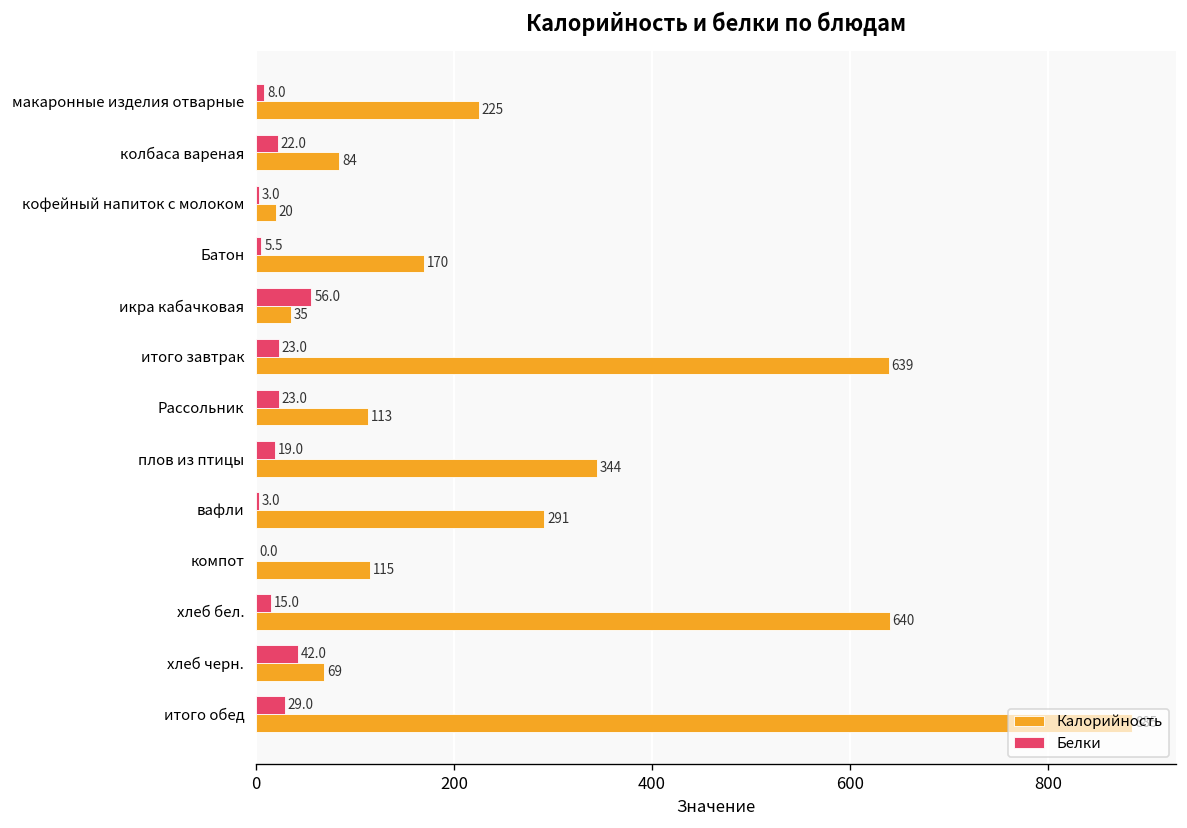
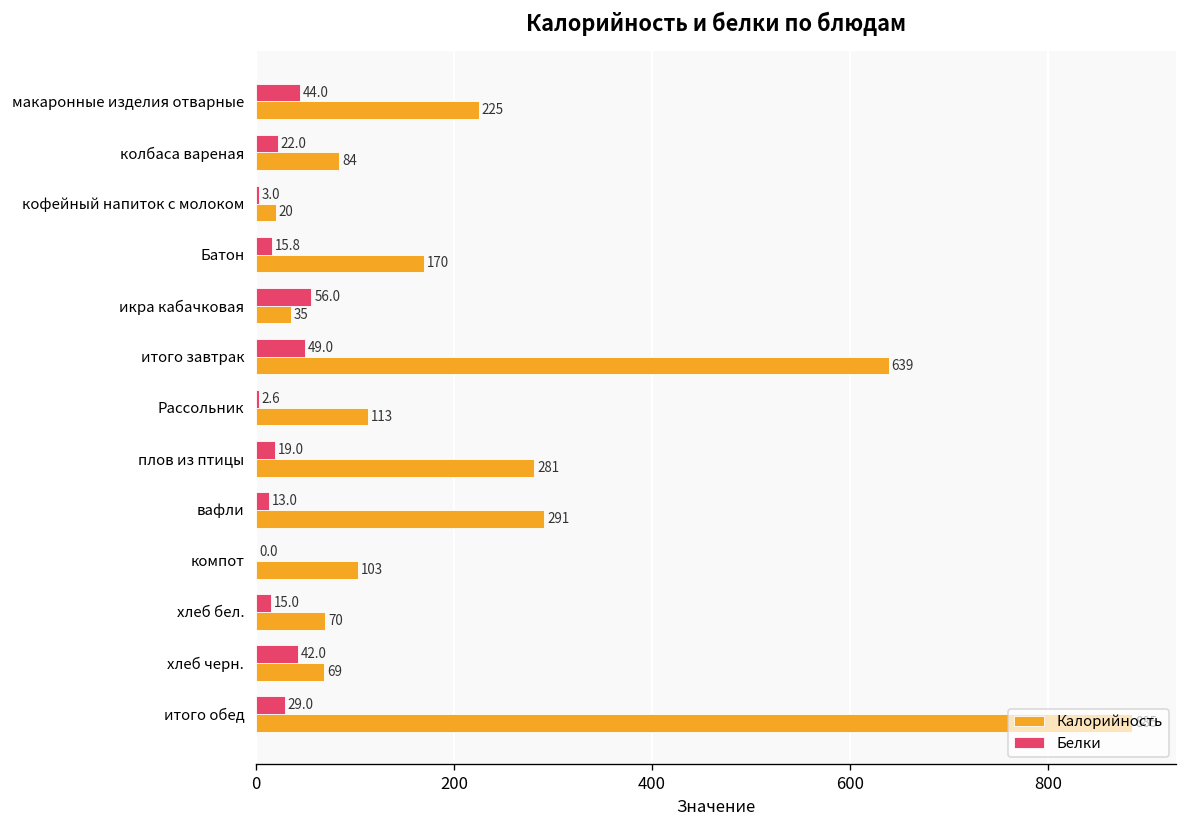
  {
    "Калорийность": {
      "макаронные изделия отварные": 225,
      "колбаса вареная": 84,
      "кофейный напиток с молоком": 20,
      "Батон": 170,
      "икра кабачковая": 35,
      "итого завтрак": 639,
      "Рассольник": 113,
-     "плов из птицы": 344,
+     "плов из птицы": 281,
      "вафли": 291,
-     "компот": 115,
-     "хлеб бел.": 640,
+     "компот": 103,
+     "хлеб бел.": 70,
      "хлеб черн.": 69
    },
    "Белки": {
-     "макаронные изделия отварные": 8.0,
+     "макаронные изделия отварные": 44.0,
      "колбаса вареная": 22.0,
      "кофейный напиток с молоком": 3.0,
-     "Батон": 5.5,
+     "Батон": 15.8,
      "икра кабачковая": 56.0,
-     "итого завтрак": 23.0,
-     "Рассольник": 23.0,
+     "итого завтрак": 49.0,
+     "Рассольник": 2.6,
      "плов из птицы": 19.0,
-     "вафли": 3.0,
+     "вафли": 13.0,
      "компот": 0.0,
      "хлеб бел.": 15.0,
      "хлеб черн.": 42.0,
      "итого обед": 29.0
    }
  }
